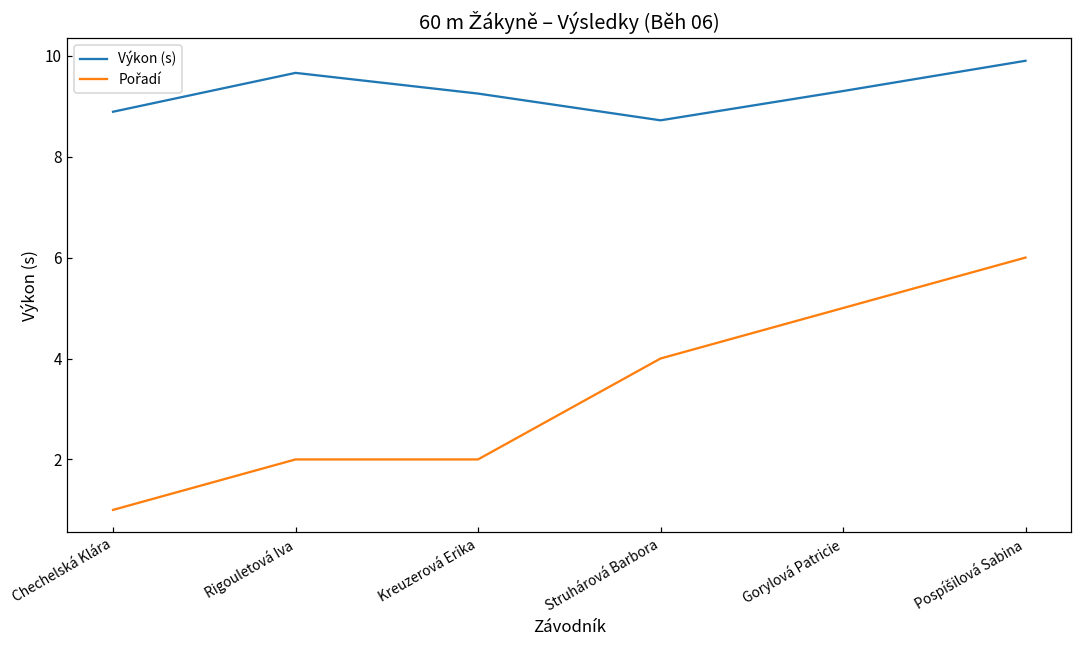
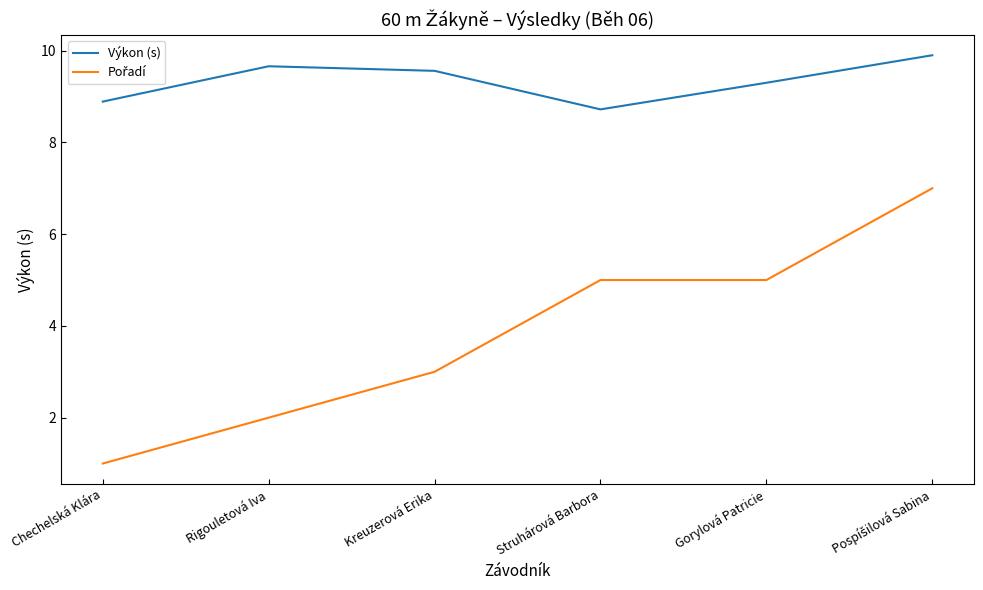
  {
    "Výkon (s)": {
      "Chechelská Klára": 8.9,
      "Rigouletová Iva": 9.7,
-     "Kreuzerová Erika": 9.3,
+     "Kreuzerová Erika": 9.6,
      "Struhárová Barbora": 8.7,
      "Gorylová Patricie": 9.3,
      "Pospíšilová Sabina": 9.9
    },
    "Pořadí": {
      "Chechelská Klára": 1,
      "Rigouletová Iva": 2,
-     "Kreuzerová Erika": 2,
-     "Struhárová Barbora": 4,
+     "Kreuzerová Erika": 3,
+     "Struhárová Barbora": 5,
      "Gorylová Patricie": 5,
-     "Pospíšilová Sabina": 6
+     "Pospíšilová Sabina": 7
    }
  }
